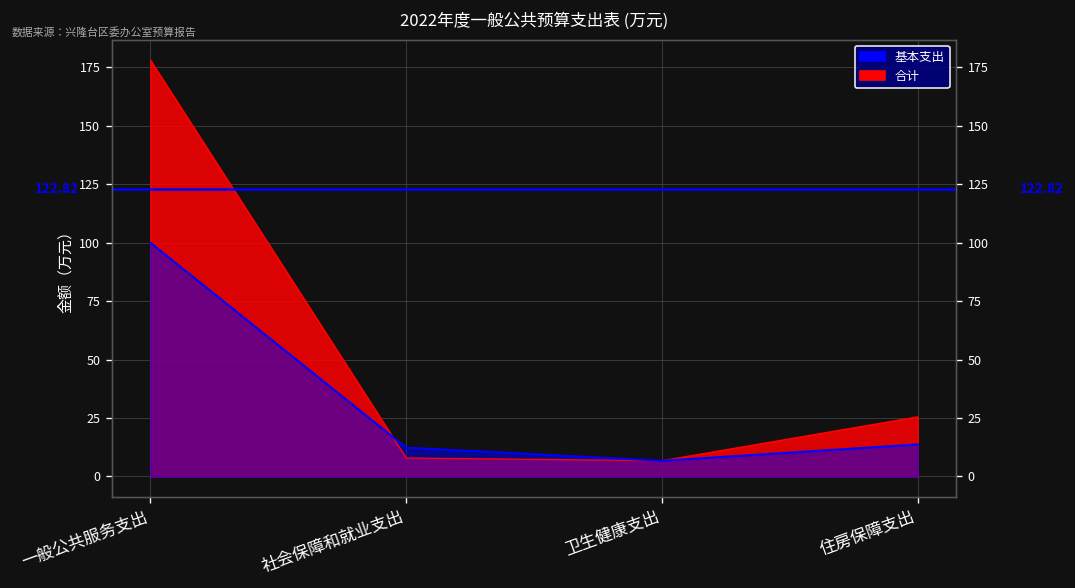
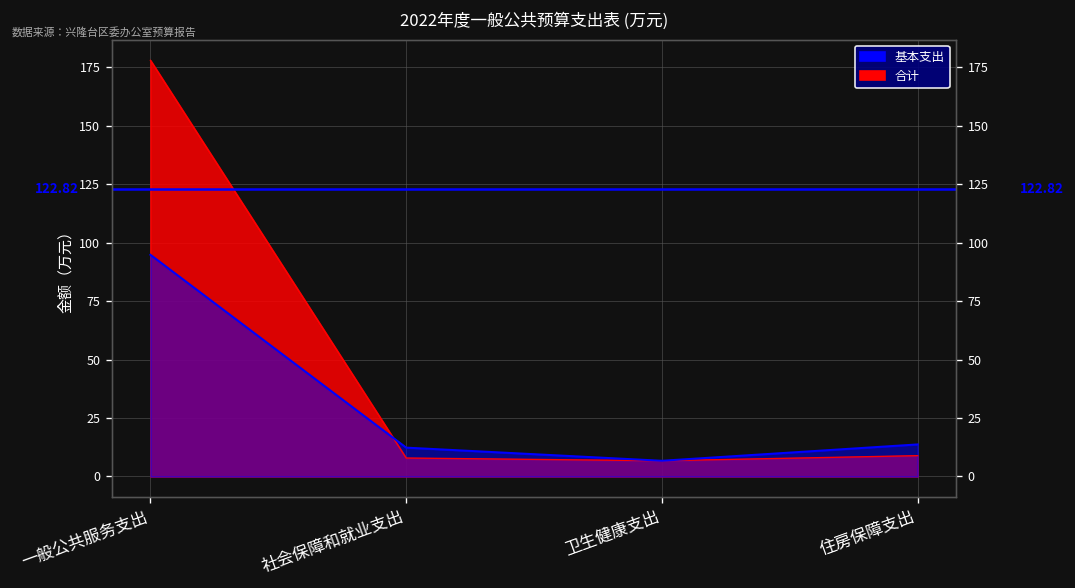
  {
    "合计": {
      "一般公共服务支出": 178,
      "社会保障和就业支出": 8,
-     "住房保障支出": 25
+     "住房保障支出": 9
    },
    "基本支出": {
-     "一般公共服务支出": 100,
+     "一般公共服务支出": 95,
      "社会保障和就业支出": 12,
      "住房保障支出": 14
    }
  }
